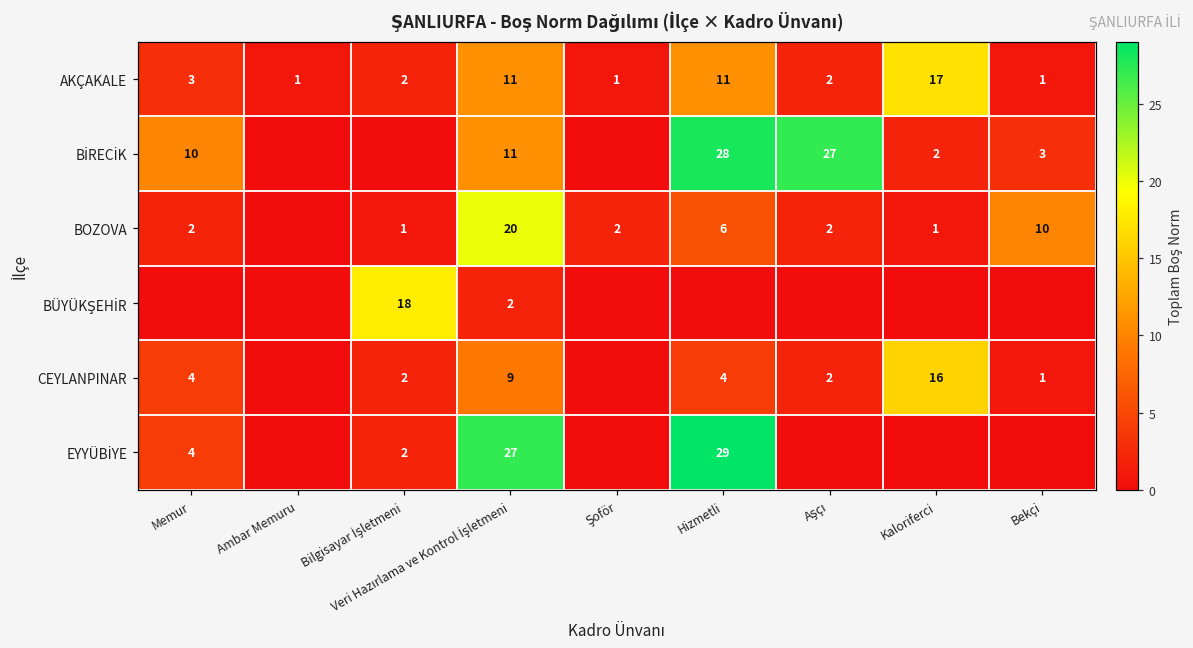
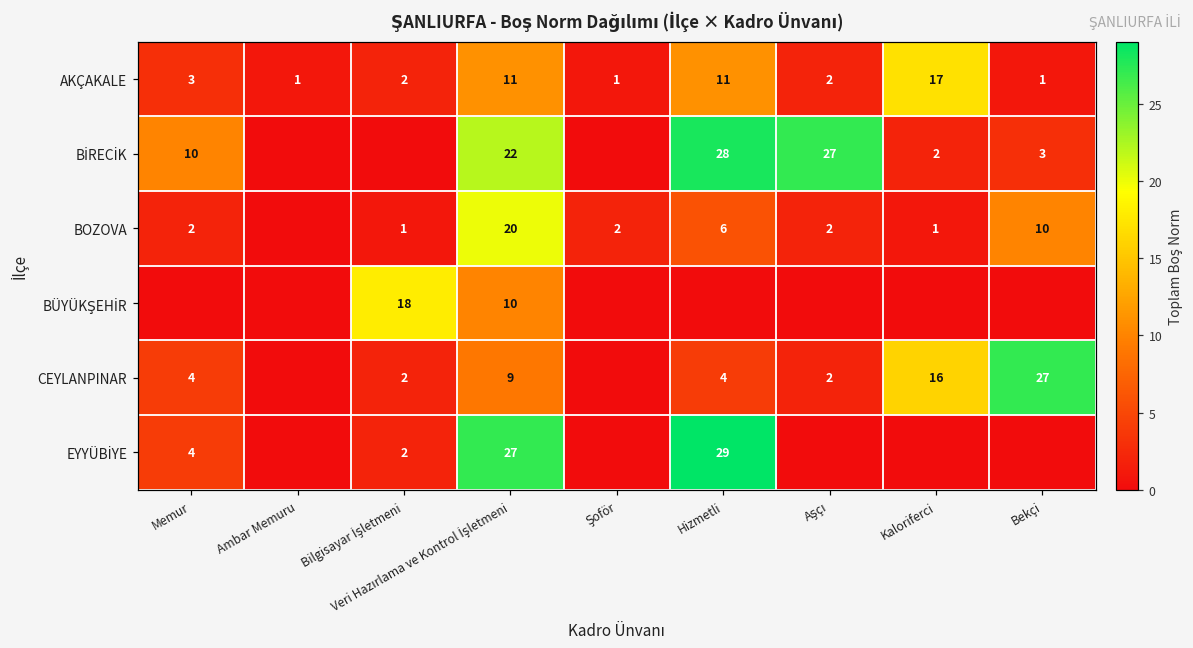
  {
    "AKÇAKALE": {
      "Memur": 3,
      "Ambar Memuru": 1,
      "Bilgisayar İşletmeni": 2,
      "Veri Hazırlama ve Kontrol İşletmeni": 11,
      "Şoför": 1,
      "Hizmetli": 11,
      "Aşçı": 2,
      "Kaloriferci": 17,
      "Bekçi": 1
    },
    "BİRECİK": {
      "Memur": 10,
-     "Veri Hazırlama ve Kontrol İşletmeni": 11,
+     "Veri Hazırlama ve Kontrol İşletmeni": 22,
      "Hizmetli": 28,
      "Aşçı": 27,
      "Kaloriferci": 2,
      "Bekçi": 3
    },
    "BOZOVA": {
      "Memur": 2,
      "Bilgisayar İşletmeni": 1,
      "Veri Hazırlama ve Kontrol İşletmeni": 20,
      "Şoför": 2,
      "Hizmetli": 6,
      "Aşçı": 2,
      "Kaloriferci": 1,
      "Bekçi": 10
    },
    "BÜYÜKŞEHİR": {
      "Bilgisayar İşletmeni": 18,
-     "Veri Hazırlama ve Kontrol İşletmeni": 2
+     "Veri Hazırlama ve Kontrol İşletmeni": 10
    },
    "CEYLANPINAR": {
      "Memur": 4,
      "Bilgisayar İşletmeni": 2,
      "Veri Hazırlama ve Kontrol İşletmeni": 9,
      "Hizmetli": 4,
      "Aşçı": 2,
      "Kaloriferci": 16,
-     "Bekçi": 1
+     "Bekçi": 27
    },
    "EYYÜBİYE": {
      "Memur": 4,
      "Bilgisayar İşletmeni": 2,
      "Veri Hazırlama ve Kontrol İşletmeni": 27,
      "Hizmetli": 29
    }
  }
